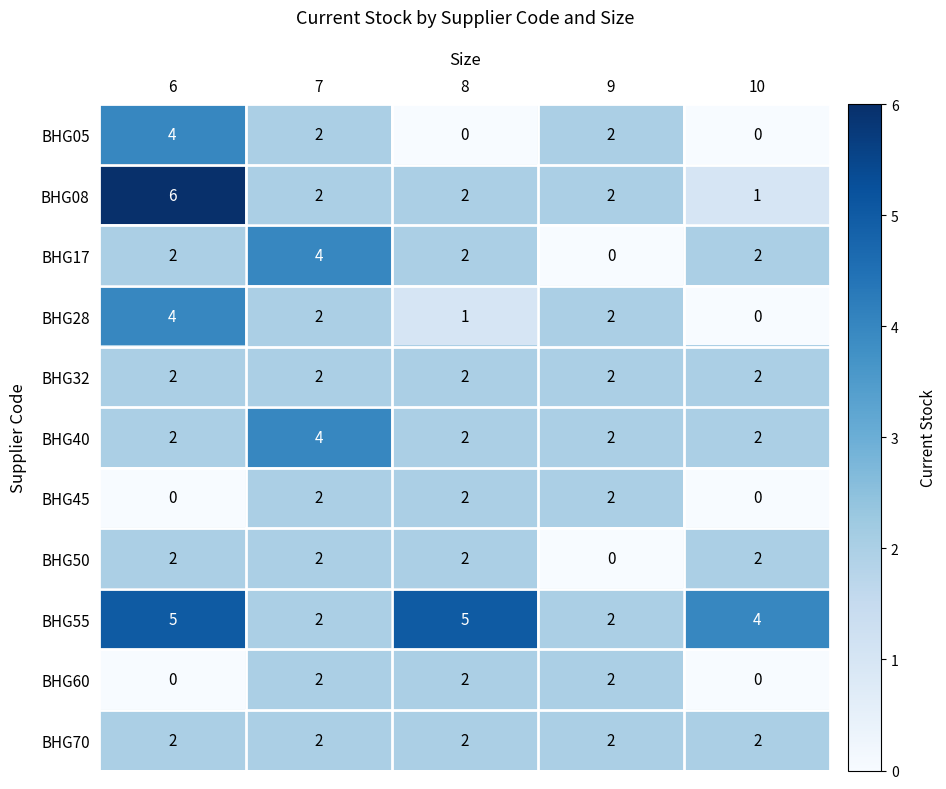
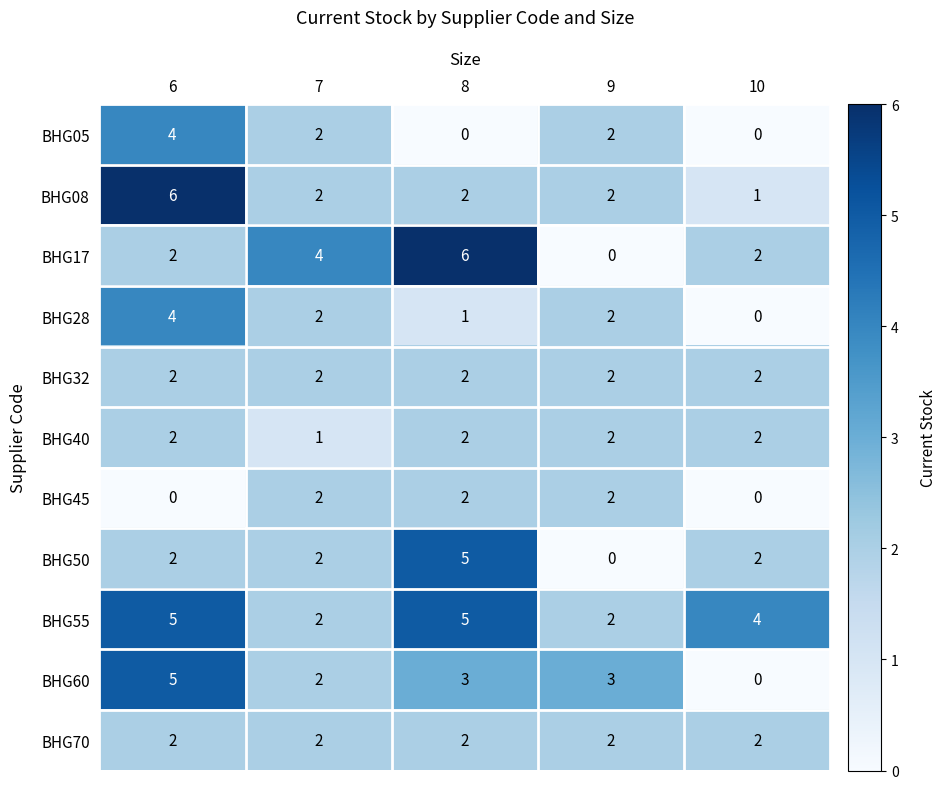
  {
    "BHG05": {
      "6": 4,
      "7": 2,
      "8": 0,
      "9": 2,
      "10": 0
    },
    "BHG08": {
      "6": 6,
      "7": 2,
      "8": 2,
      "9": 2,
      "10": 1
    },
    "BHG17": {
      "6": 2,
      "7": 4,
-     "8": 2,
+     "8": 6,
      "9": 0,
      "10": 2
    },
    "BHG28": {
      "6": 4,
      "7": 2,
      "8": 1,
      "9": 2,
      "10": 0
    },
    "BHG32": {
      "6": 2,
      "7": 2,
      "8": 2,
      "9": 2,
      "10": 2
    },
    "BHG40": {
      "6": 2,
-     "7": 4,
+     "7": 1,
      "8": 2,
      "9": 2,
      "10": 2
    },
    "BHG45": {
      "6": 0,
      "7": 2,
      "8": 2,
      "9": 2,
      "10": 0
    },
    "BHG50": {
      "6": 2,
      "7": 2,
-     "8": 2,
+     "8": 5,
      "9": 0,
      "10": 2
    },
    "BHG55": {
      "6": 5,
      "7": 2,
      "8": 5,
      "9": 2,
      "10": 4
    },
    "BHG60": {
-     "6": 0,
+     "6": 5,
      "7": 2,
-     "8": 2,
-     "9": 2,
+     "8": 3,
+     "9": 3,
      "10": 0
    },
    "BHG70": {
      "6": 2,
      "7": 2,
      "8": 2,
      "9": 2,
      "10": 2
    }
  }
